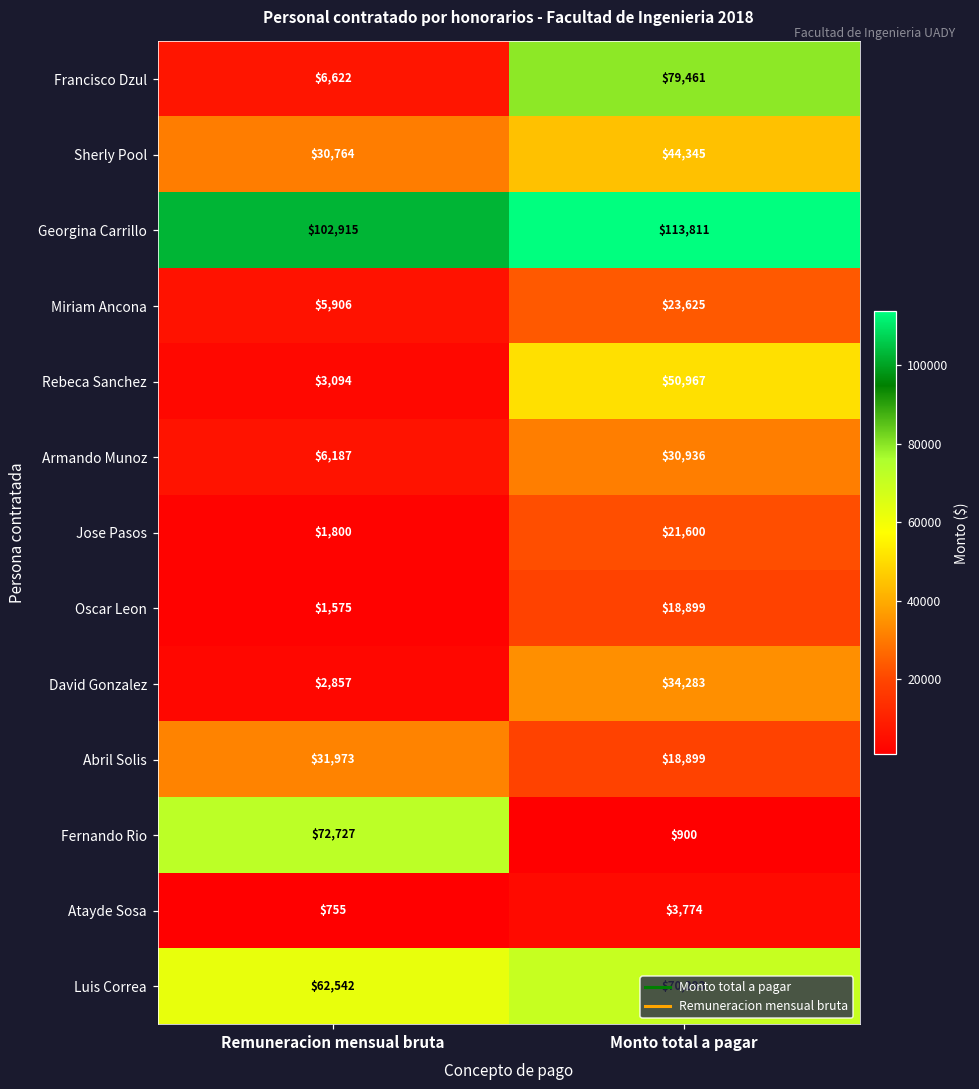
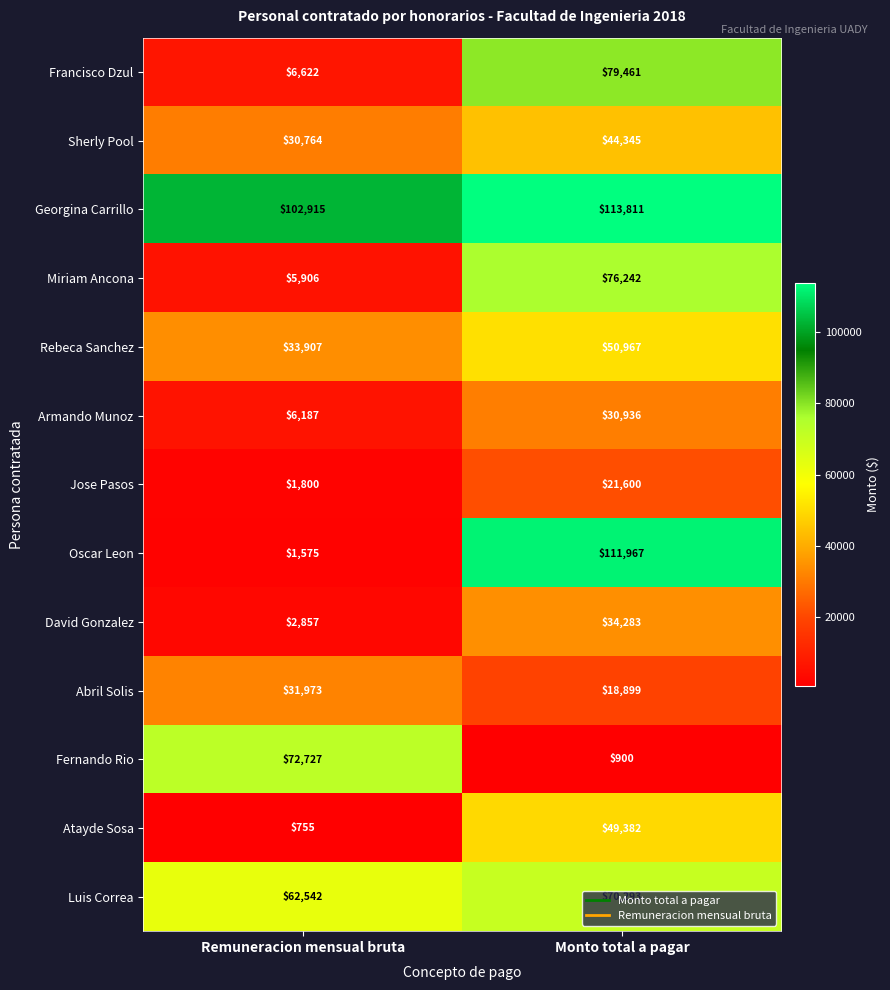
  {
    "Francisco Dzul": {
      "Remuneracion mensual bruta": "$6,622",
      "Monto total a pagar": "$79,461"
    },
    "Sherly Pool": {
      "Remuneracion mensual bruta": "$30,764",
      "Monto total a pagar": "$44,345"
    },
    "Georgina Carrillo": {
      "Remuneracion mensual bruta": "$102,915",
      "Monto total a pagar": "$113,811"
    },
    "Miriam Ancona": {
      "Remuneracion mensual bruta": "$5,906",
-     "Monto total a pagar": "$23,625"
+     "Monto total a pagar": "$76,242"
    },
    "Rebeca Sanchez": {
-     "Remuneracion mensual bruta": "$3,094",
+     "Remuneracion mensual bruta": "$33,907",
      "Monto total a pagar": "$50,967"
    },
    "Armando Munoz": {
      "Remuneracion mensual bruta": "$6,187",
      "Monto total a pagar": "$30,936"
    },
    "Jose Pasos": {
      "Remuneracion mensual bruta": "$1,800",
      "Monto total a pagar": "$21,600"
    },
    "Oscar Leon": {
      "Remuneracion mensual bruta": "$1,575",
-     "Monto total a pagar": "$18,899"
+     "Monto total a pagar": "$111,967"
    },
    "David Gonzalez": {
      "Remuneracion mensual bruta": "$2,857",
      "Monto total a pagar": "$34,283"
    },
    "Abril Solis": {
      "Remuneracion mensual bruta": "$31,973",
      "Monto total a pagar": "$18,899"
    },
    "Fernando Rio": {
      "Remuneracion mensual bruta": "$72,727",
      "Monto total a pagar": "$900"
    },
    "Atayde Sosa": {
      "Remuneracion mensual bruta": "$755",
-     "Monto total a pagar": "$3,774"
+     "Monto total a pagar": "$49,382"
    },
    "Luis Correa": {
      "Remuneracion mensual bruta": "$62,542"
    }
  }
